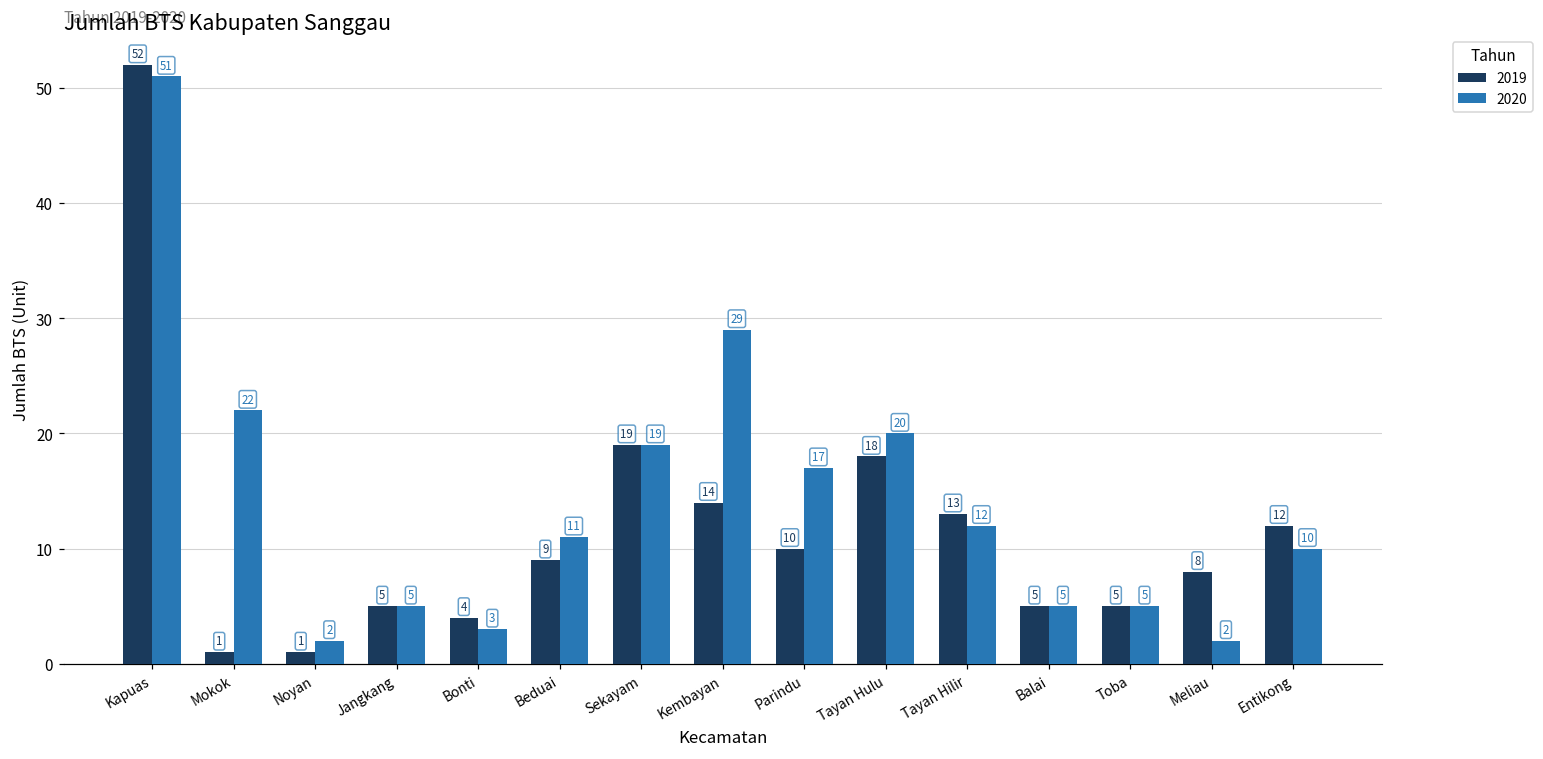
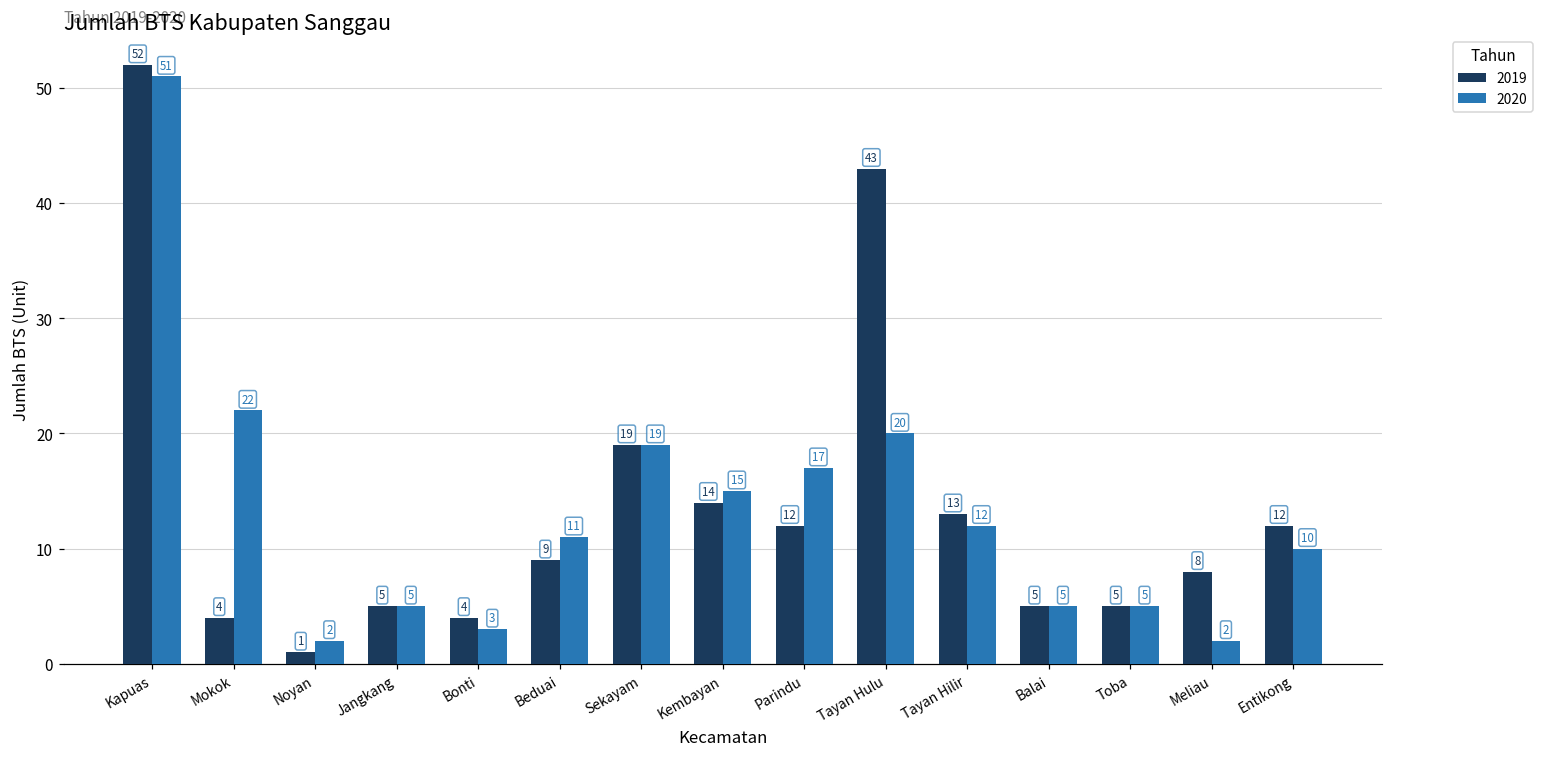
  {
    "2019": {
-     "Mokok": 1,
-     "Parindu": 10,
-     "Tayan Hulu": 18
+     "Mokok": 4,
+     "Parindu": 12,
+     "Tayan Hulu": 43
    },
    "2020": {
-     "Kembayan": 29
+     "Kembayan": 15
    }
  }
